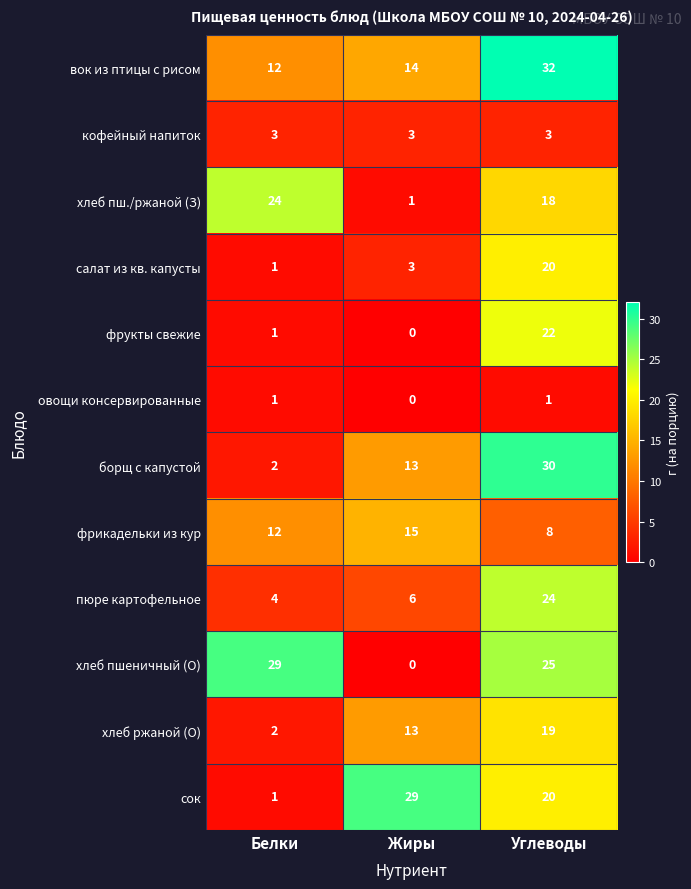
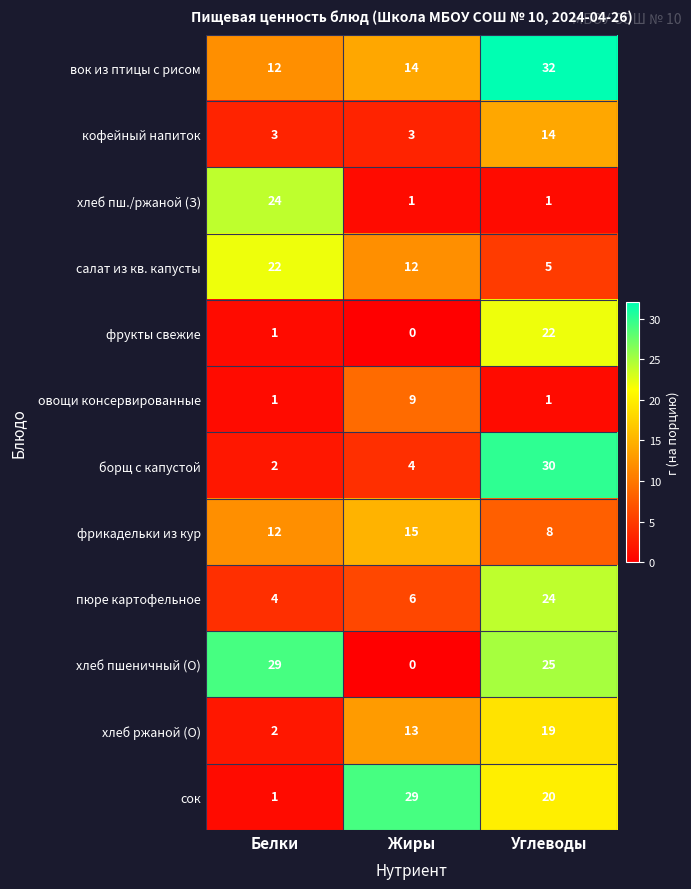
  {
    "вок из птицы с рисом": {
      "Белки": 12,
      "Жиры": 14,
      "Углеводы": 32
    },
    "кофейный напиток": {
      "Белки": 3,
      "Жиры": 3,
-     "Углеводы": 3
+     "Углеводы": 14
    },
    "хлеб пш./ржаной (З)": {
      "Белки": 24,
      "Жиры": 1,
-     "Углеводы": 18
+     "Углеводы": 1
    },
    "салат из кв. капусты": {
-     "Белки": 1,
-     "Жиры": 3,
-     "Углеводы": 20
+     "Белки": 22,
+     "Жиры": 12,
+     "Углеводы": 5
    },
    "фрукты свежие": {
      "Белки": 1,
      "Жиры": 0,
      "Углеводы": 22
    },
    "овощи консервированные": {
      "Белки": 1,
-     "Жиры": 0,
+     "Жиры": 9,
      "Углеводы": 1
    },
    "борщ с капустой": {
      "Белки": 2,
-     "Жиры": 13,
+     "Жиры": 4,
      "Углеводы": 30
    },
    "фрикадельки из кур": {
      "Белки": 12,
      "Жиры": 15,
      "Углеводы": 8
    },
    "пюре картофельное": {
      "Белки": 4,
      "Жиры": 6,
      "Углеводы": 24
    },
    "хлеб пшеничный (О)": {
      "Белки": 29,
      "Жиры": 0,
      "Углеводы": 25
    },
    "хлеб ржаной (О)": {
      "Белки": 2,
      "Жиры": 13,
      "Углеводы": 19
    },
    "сок": {
      "Белки": 1,
      "Жиры": 29,
      "Углеводы": 20
    }
  }
